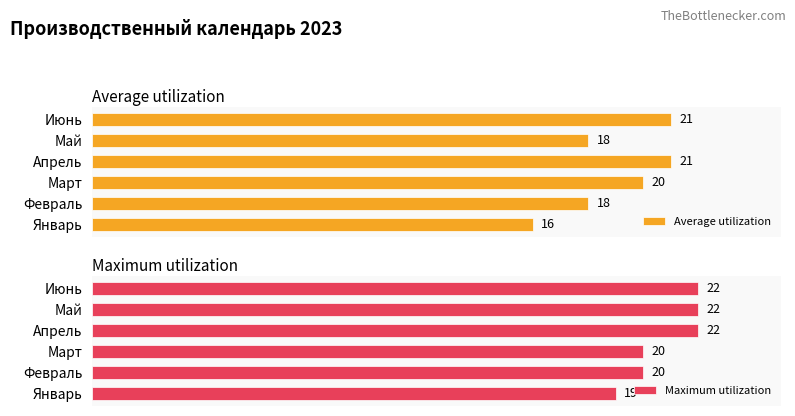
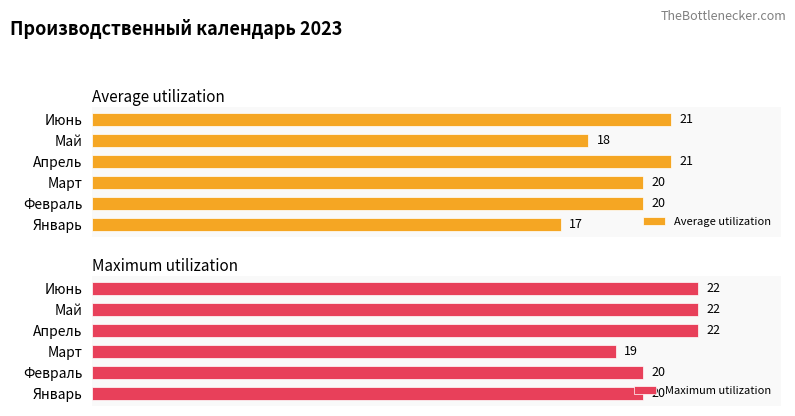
  {
    "Average utilization": {
      "Июнь": 21,
      "Май": 18,
      "Апрель": 21,
      "Март": 20,
-     "Февраль": 18,
-     "Январь": 16
+     "Февраль": 20,
+     "Январь": 17
    },
    "Maximum utilization": {
      "Июнь": 22,
      "Май": 22,
      "Апрель": 22,
-     "Март": 20,
+     "Март": 19,
      "Февраль": 20,
-     "Январь": 19
+     "Январь": 20
    }
  }
